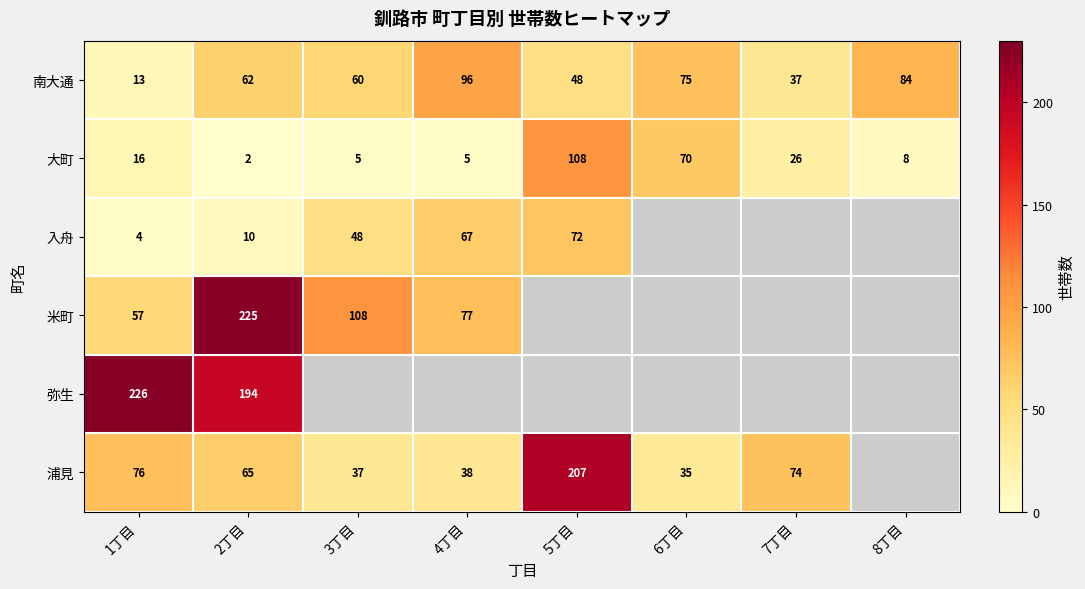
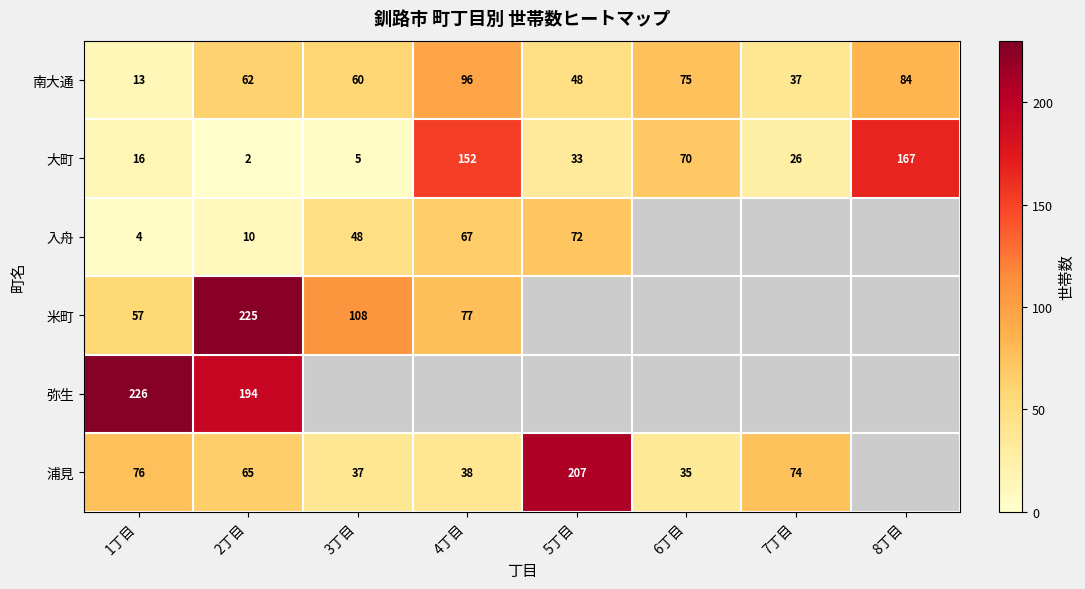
  {
    "南大通": {
      "1丁目": 13,
      "2丁目": 62,
      "3丁目": 60,
      "4丁目": 96,
      "5丁目": 48,
      "6丁目": 75,
      "7丁目": 37,
      "8丁目": 84
    },
    "大町": {
      "1丁目": 16,
      "2丁目": 2,
      "3丁目": 5,
-     "4丁目": 5,
-     "5丁目": 108,
+     "4丁目": 152,
+     "5丁目": 33,
      "6丁目": 70,
      "7丁目": 26,
-     "8丁目": 8
+     "8丁目": 167
    },
    "入舟": {
      "1丁目": 4,
      "2丁目": 10,
      "3丁目": 48,
      "4丁目": 67,
      "5丁目": 72
    },
    "米町": {
      "1丁目": 57,
      "2丁目": 225,
      "3丁目": 108,
      "4丁目": 77
    },
    "弥生": {
      "1丁目": 226,
      "2丁目": 194
    },
    "浦見": {
      "1丁目": 76,
      "2丁目": 65,
      "3丁目": 37,
      "4丁目": 38,
      "5丁目": 207,
      "6丁目": 35,
      "7丁目": 74
    }
  }
